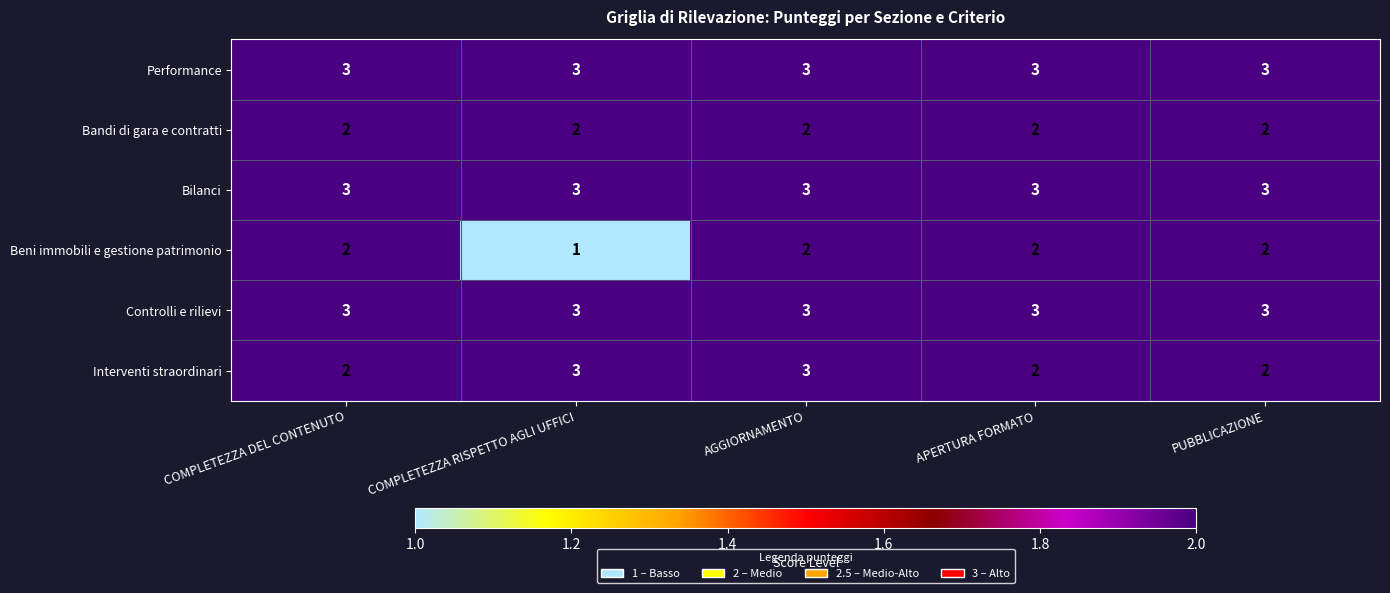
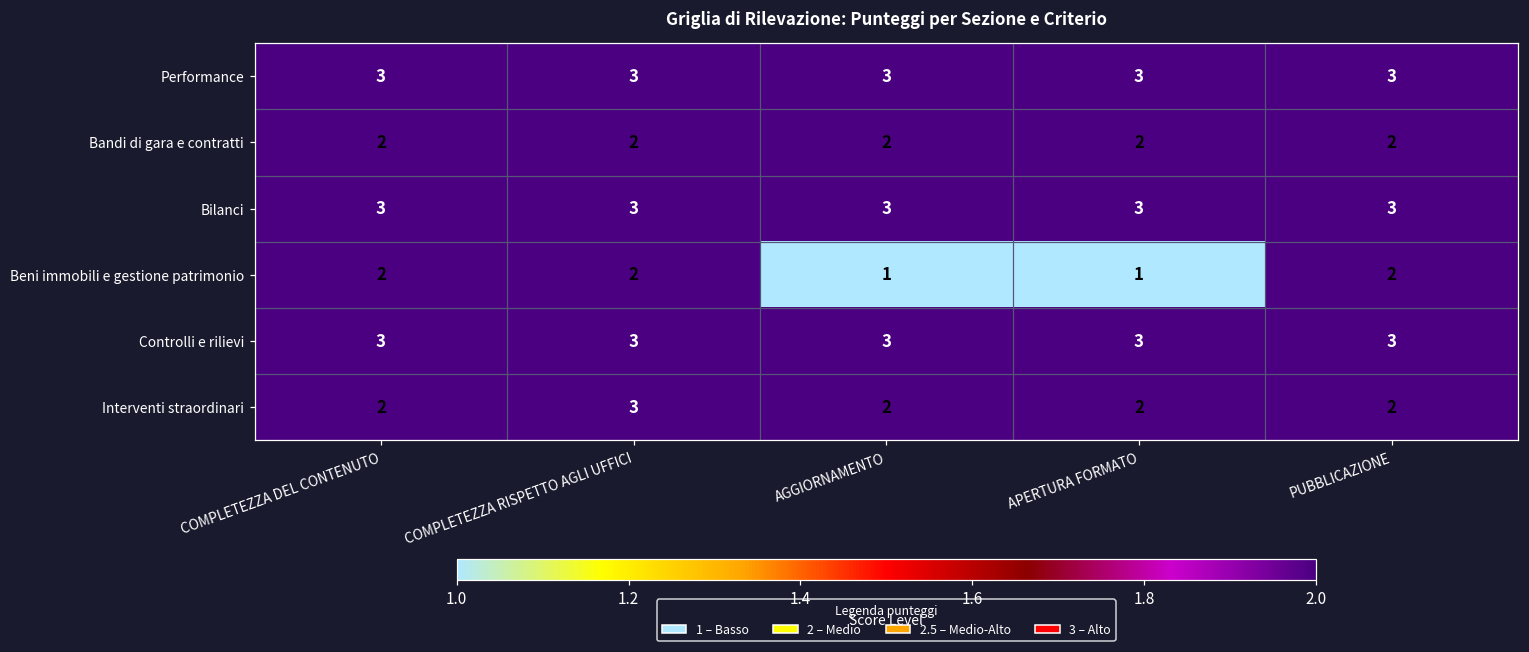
  {
    "Performance": {
      "COMPLETEZZA DEL CONTENUTO": 3,
      "COMPLETEZZA RISPETTO AGLI UFFICI": 3,
      "AGGIORNAMENTO": 3,
      "APERTURA FORMATO": 3,
      "PUBBLICAZIONE": 3
    },
    "Bandi di gara e contratti": {
      "COMPLETEZZA DEL CONTENUTO": 2,
      "COMPLETEZZA RISPETTO AGLI UFFICI": 2,
      "AGGIORNAMENTO": 2,
      "APERTURA FORMATO": 2,
      "PUBBLICAZIONE": 2
    },
    "Bilanci": {
      "COMPLETEZZA DEL CONTENUTO": 3,
      "COMPLETEZZA RISPETTO AGLI UFFICI": 3,
      "AGGIORNAMENTO": 3,
      "APERTURA FORMATO": 3,
      "PUBBLICAZIONE": 3
    },
    "Beni immobili e gestione patrimonio": {
      "COMPLETEZZA DEL CONTENUTO": 2,
-     "COMPLETEZZA RISPETTO AGLI UFFICI": 1,
-     "AGGIORNAMENTO": 2,
-     "APERTURA FORMATO": 2,
+     "COMPLETEZZA RISPETTO AGLI UFFICI": 2,
+     "AGGIORNAMENTO": 1,
+     "APERTURA FORMATO": 1,
      "PUBBLICAZIONE": 2
    },
    "Controlli e rilievi": {
      "COMPLETEZZA DEL CONTENUTO": 3,
      "COMPLETEZZA RISPETTO AGLI UFFICI": 3,
      "AGGIORNAMENTO": 3,
      "APERTURA FORMATO": 3,
      "PUBBLICAZIONE": 3
    },
    "Interventi straordinari": {
      "COMPLETEZZA DEL CONTENUTO": 2,
      "COMPLETEZZA RISPETTO AGLI UFFICI": 3,
-     "AGGIORNAMENTO": 3,
+     "AGGIORNAMENTO": 2,
      "APERTURA FORMATO": 2,
      "PUBBLICAZIONE": 2
    }
  }
